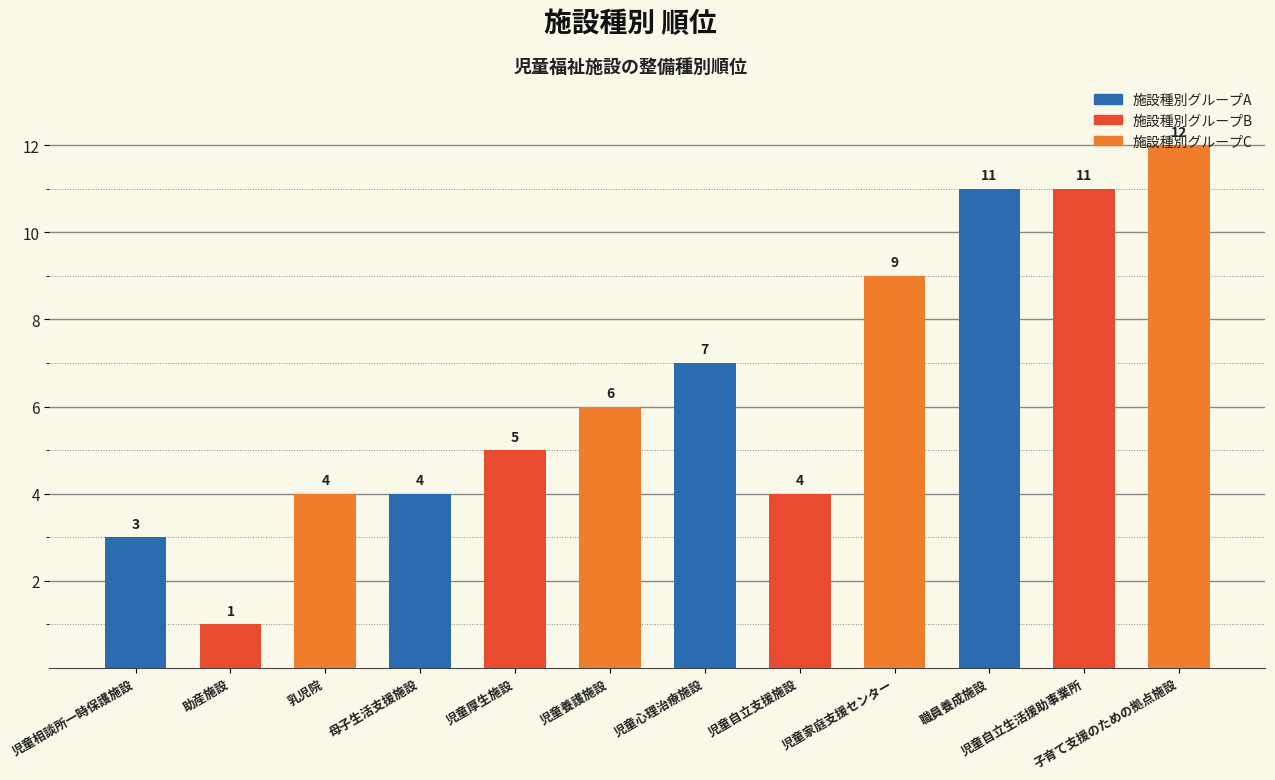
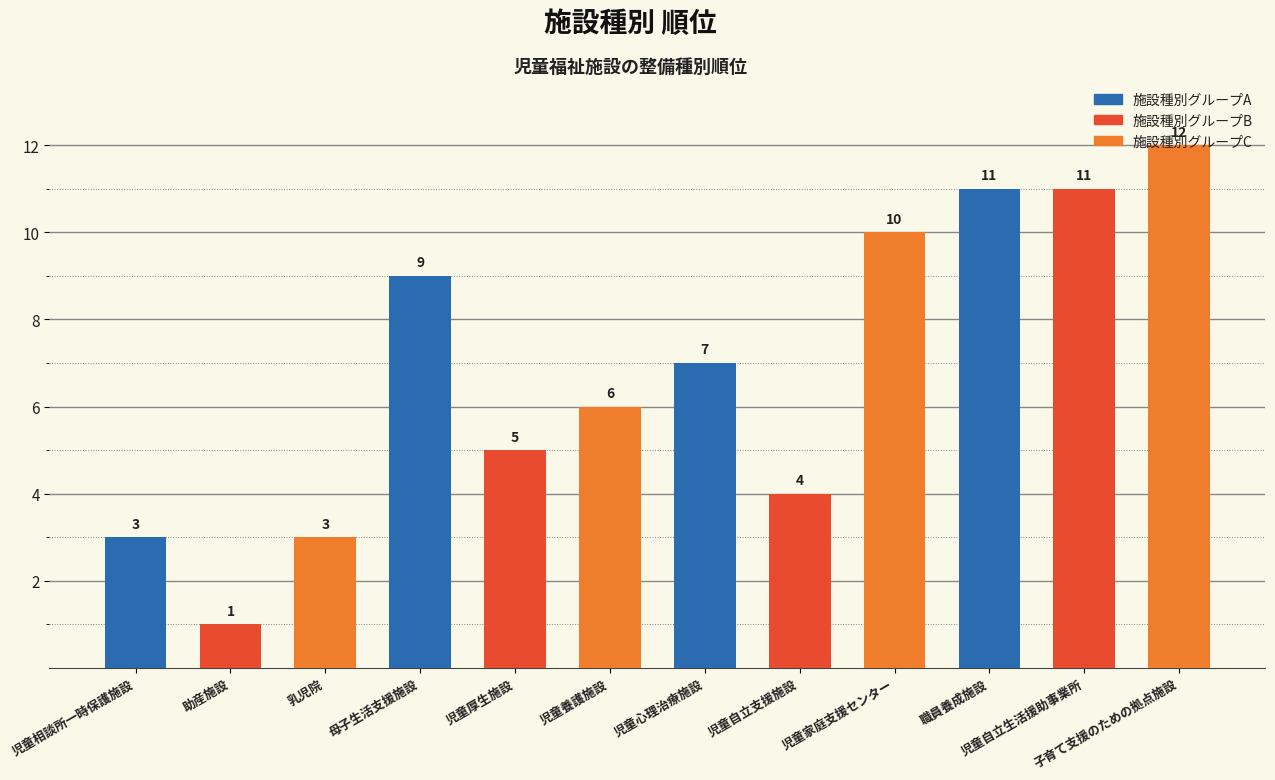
  {
    "児童相談所一時保護施設": 3,
    "助産施設": 1,
-   "乳児院": 4,
-   "母子生活支援施設": 4,
+   "乳児院": 3,
+   "母子生活支援施設": 9,
    "児童厚生施設": 5,
    "児童養護施設": 6,
    "児童心理治療施設": 7,
    "児童自立支援施設": 4,
-   "児童家庭支援センター": 9,
+   "児童家庭支援センター": 10,
    "職員養成施設": 11,
    "児童自立生活援助事業所": 11,
    "子育て支援のための拠点施設": 12
  }
